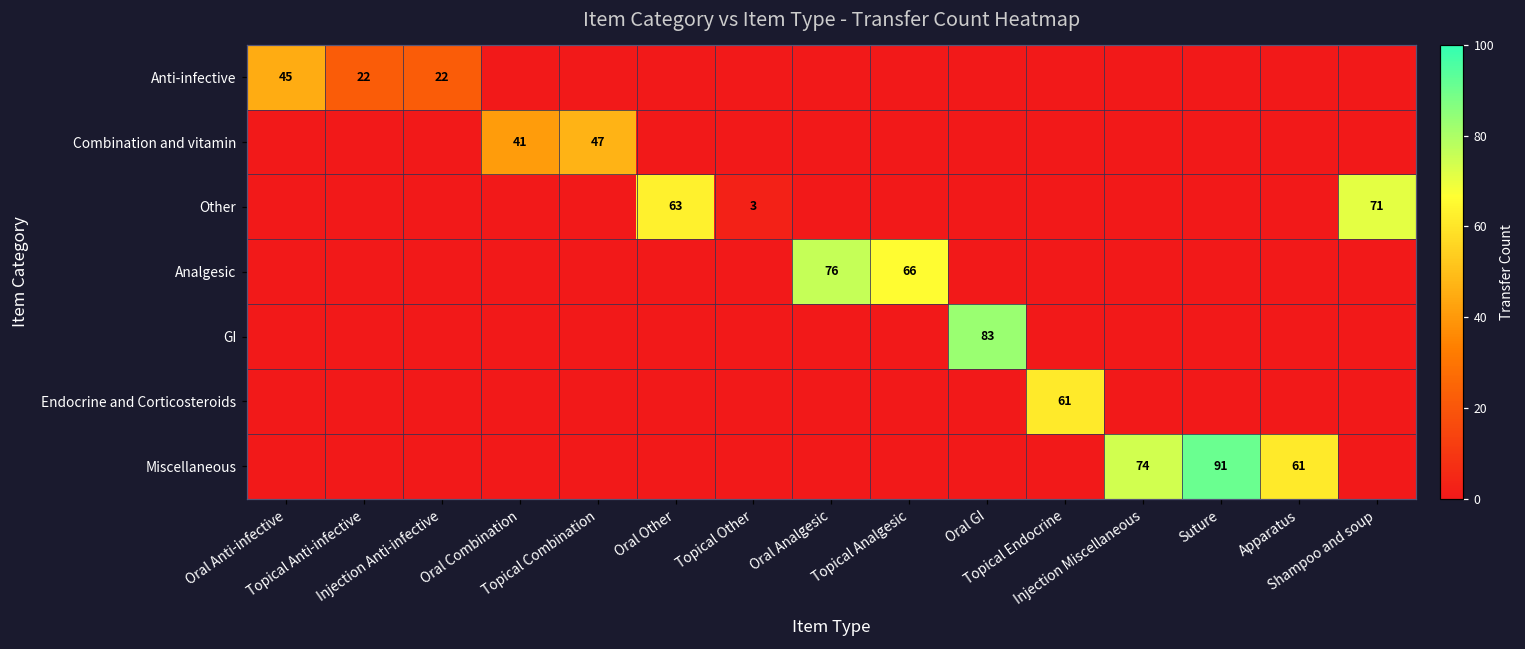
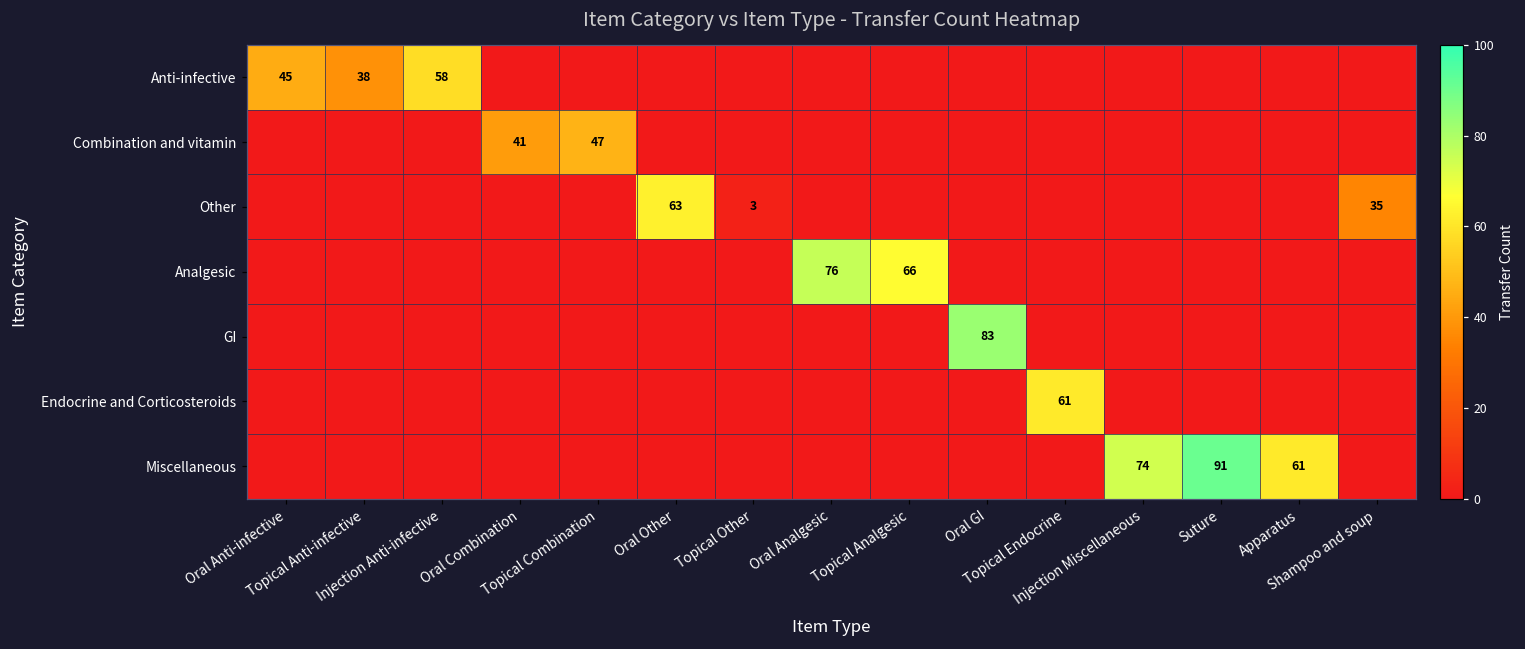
  {
    "Anti-infective": {
      "Oral Anti-infective": 45,
-     "Topical Anti-infective": 22,
-     "Injection Anti-infective": 22
+     "Topical Anti-infective": 38,
+     "Injection Anti-infective": 58
    },
    "Combination and vitamin": {
      "Oral Combination": 41,
      "Topical Combination": 47
    },
    "Other": {
      "Oral Other": 63,
      "Topical Other": 3,
-     "Shampoo and soup": 71
+     "Shampoo and soup": 35
    },
    "Analgesic": {
      "Oral Analgesic": 76,
      "Topical Analgesic": 66
    },
    "GI": {
      "Oral GI": 83
    },
    "Endocrine and Corticosteroids": {
      "Topical Endocrine": 61
    },
    "Miscellaneous": {
      "Injection Miscellaneous": 74,
      "Suture": 91,
      "Apparatus": 61
    }
  }
